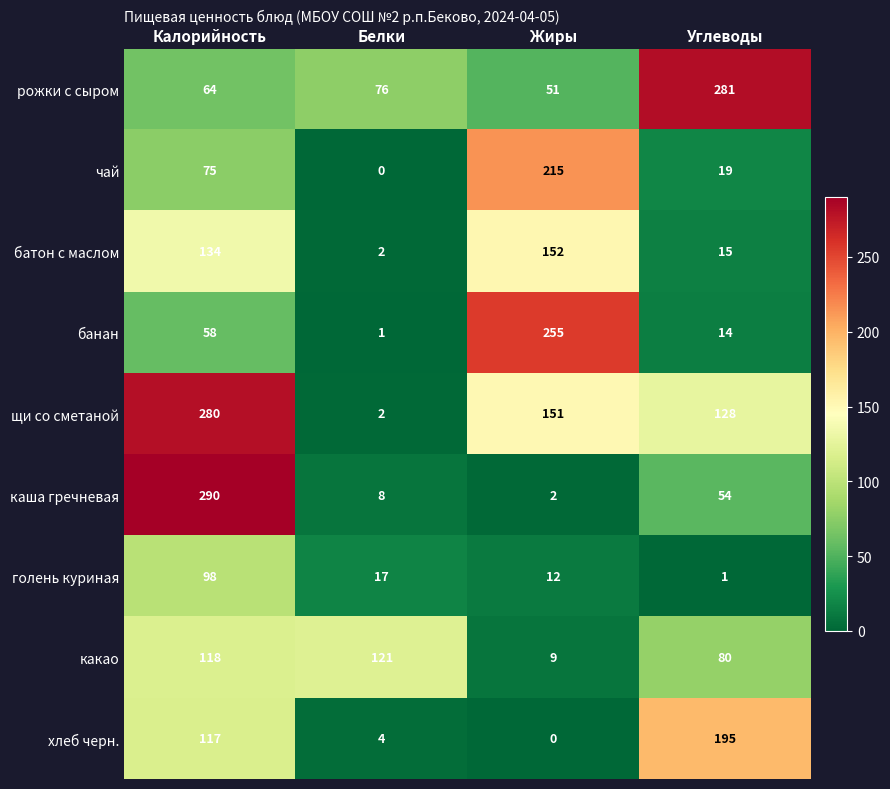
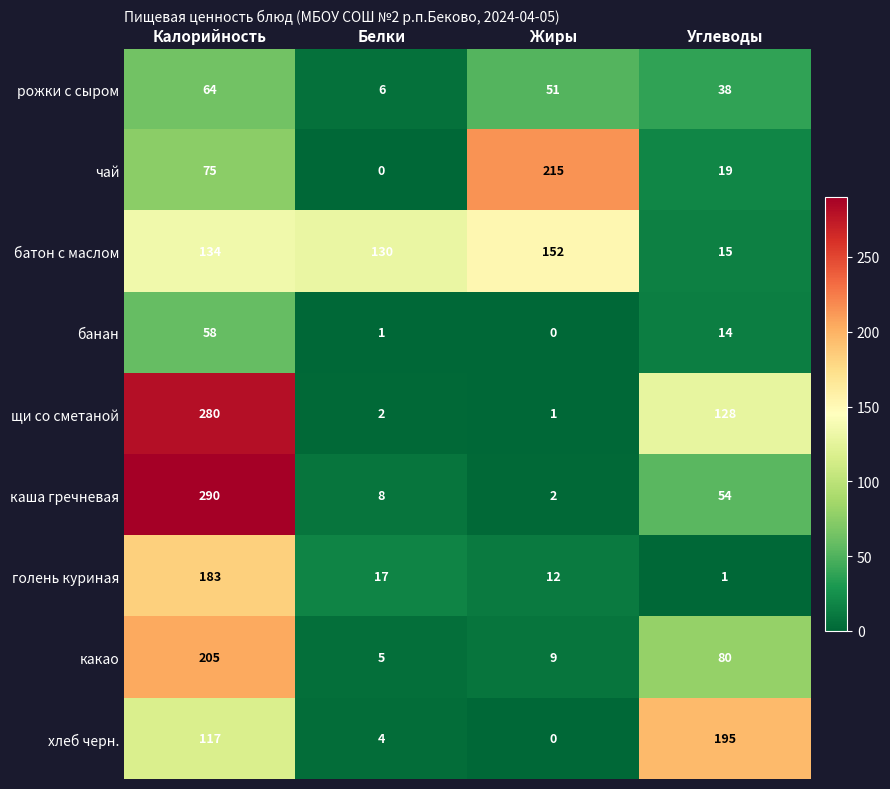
  {
    "рожки с сыром": {
      "Калорийность": 64,
-     "Белки": 76,
+     "Белки": 6,
      "Жиры": 51,
-     "Углеводы": 281
+     "Углеводы": 38
    },
    "чай": {
      "Калорийность": 75,
      "Белки": 0,
      "Жиры": 215,
      "Углеводы": 19
    },
    "батон с маслом": {
      "Калорийность": 134,
-     "Белки": 2,
+     "Белки": 130,
      "Жиры": 152,
      "Углеводы": 15
    },
    "банан": {
      "Калорийность": 58,
      "Белки": 1,
-     "Жиры": 255,
+     "Жиры": 0,
      "Углеводы": 14
    },
    "щи со сметаной": {
      "Калорийность": 280,
      "Белки": 2,
-     "Жиры": 151,
+     "Жиры": 1,
      "Углеводы": 128
    },
    "каша гречневая": {
      "Калорийность": 290,
      "Белки": 8,
      "Жиры": 2,
      "Углеводы": 54
    },
    "голень куриная": {
-     "Калорийность": 98,
+     "Калорийность": 183,
      "Белки": 17,
      "Жиры": 12,
      "Углеводы": 1
    },
    "какао": {
-     "Калорийность": 118,
-     "Белки": 121,
+     "Калорийность": 205,
+     "Белки": 5,
      "Жиры": 9,
      "Углеводы": 80
    },
    "хлеб черн.": {
      "Калорийность": 117,
      "Белки": 4,
      "Жиры": 0,
      "Углеводы": 195
    }
  }
